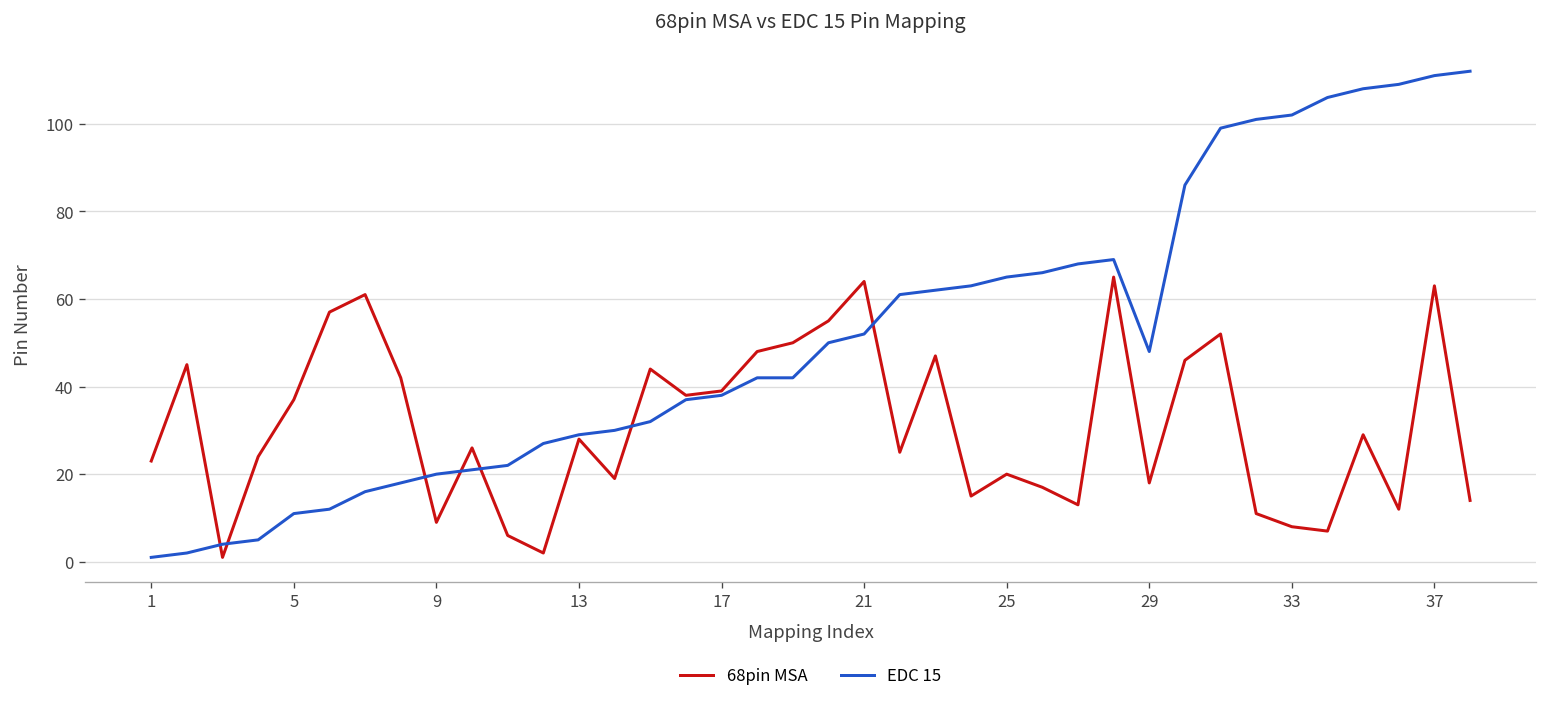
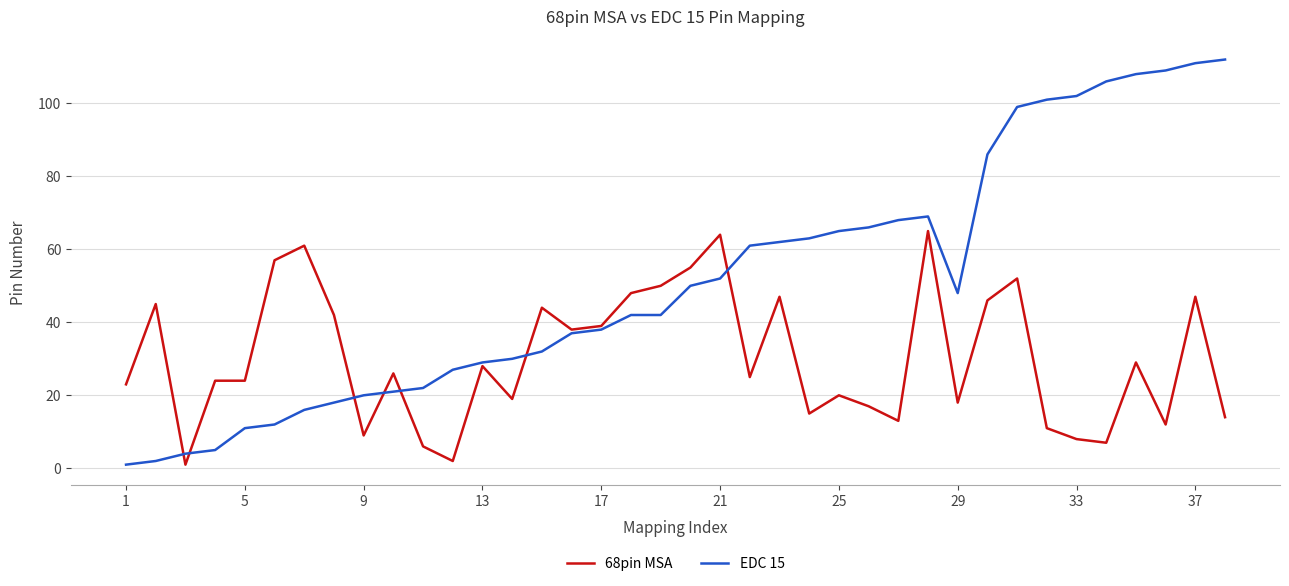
  {
    "68pin MSA": {
      "1": 23,
-     "5": 37,
+     "5": 24,
      "9": 9,
      "13": 28,
      "17": 39,
      "21": 64,
      "25": 20,
      "29": 18,
      "33": 8,
-     "37": 63
+     "37": 47
    },
    "EDC 15": {
      "1": 1,
      "5": 11,
      "9": 20,
      "13": 29,
      "17": 38,
      "21": 52,
      "25": 65,
      "29": 48,
      "33": 102,
      "37": 111
    }
  }
